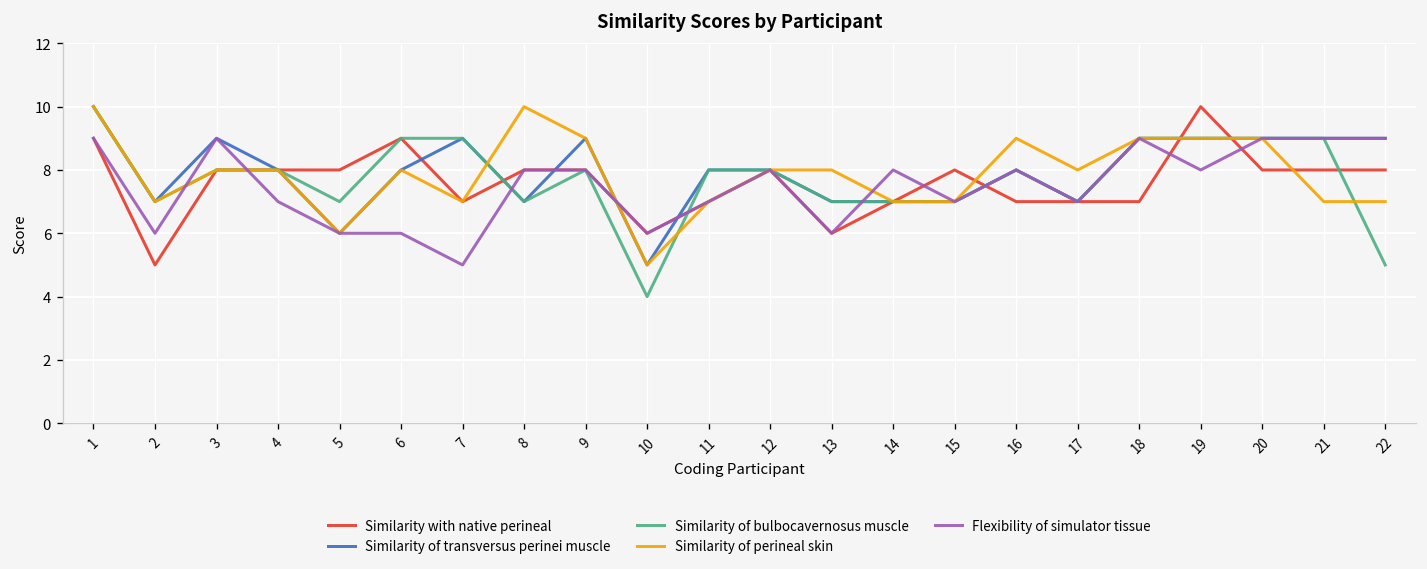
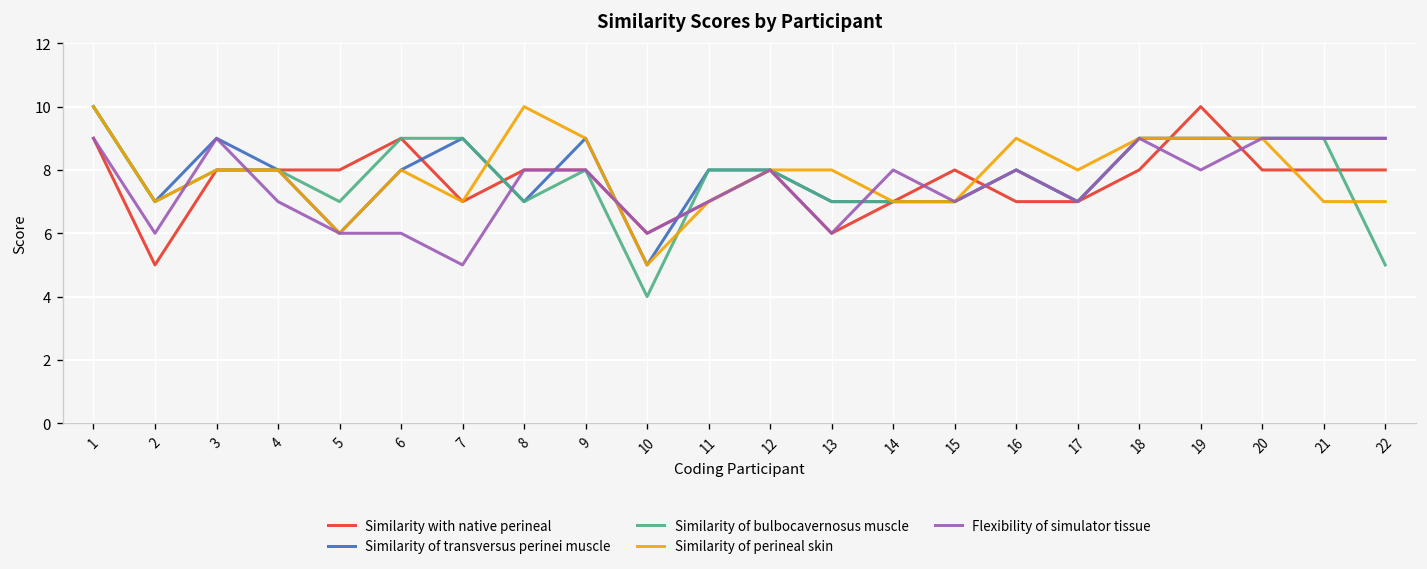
  {
    "Similarity with native perineal": {
      "2": 5,
      "5": 8,
      "15": 8,
      "16": 7,
-     "18": 7,
+     "18": 8,
      "19": 10,
      "20": 8,
      "21": 8,
      "22": 8
    },
    "Similarity of bulbocavernosus muscle": {
      "5": 7,
      "10": 4,
      "22": 5
    },
    "Similarity of perineal skin": {
      "8": 10,
      "13": 8,
      "16": 9,
      "17": 8,
      "21": 7,
      "22": 7
    },
    "Flexibility of simulator tissue": {
      "2": 6,
      "4": 7,
      "6": 6,
      "7": 5,
      "14": 8,
      "19": 8
    }
  }
